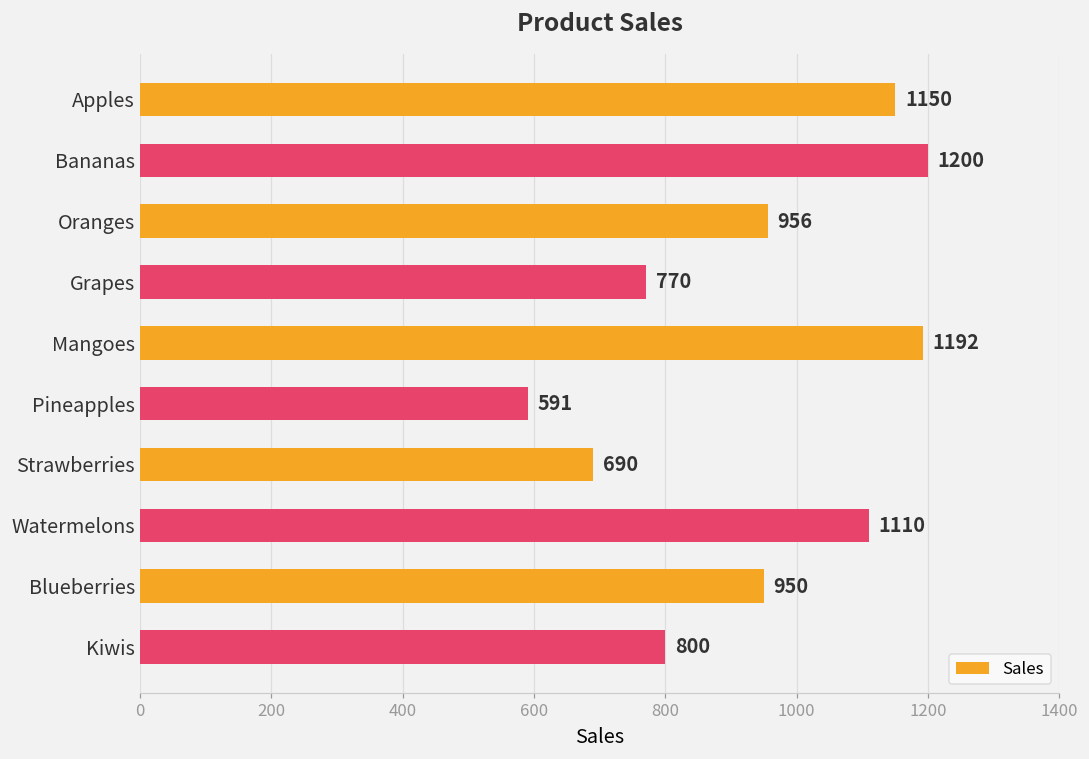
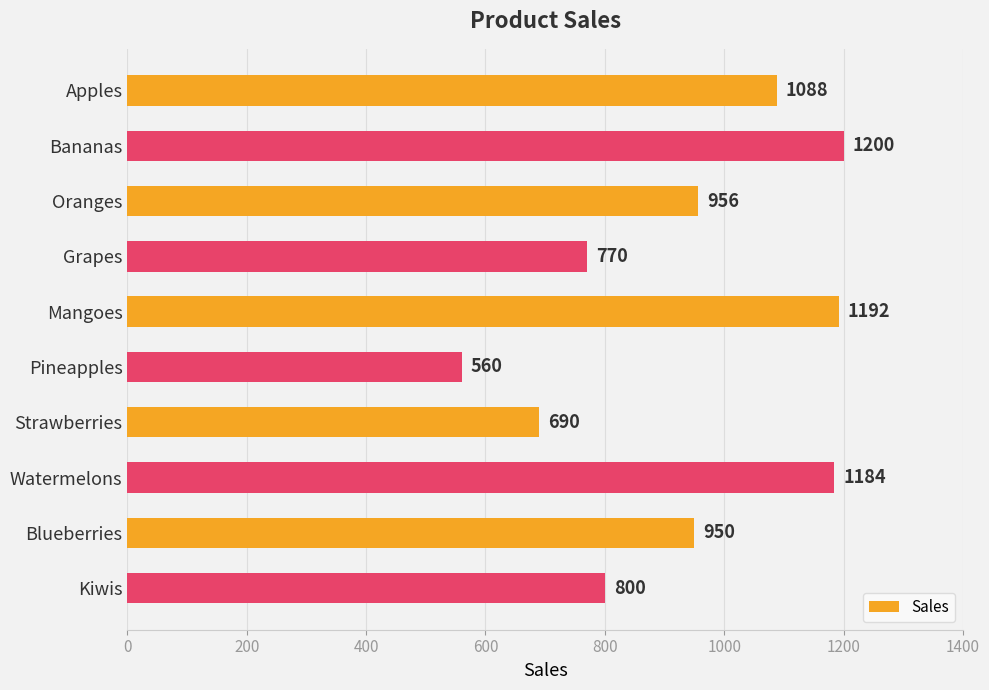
  {
-   "Apples": 1150,
+   "Apples": 1088,
    "Bananas": 1200,
    "Oranges": 956,
    "Grapes": 770,
    "Mangoes": 1192,
-   "Pineapples": 591,
+   "Pineapples": 560,
    "Strawberries": 690,
-   "Watermelons": 1110,
+   "Watermelons": 1184,
    "Blueberries": 950,
    "Kiwis": 800
  }
